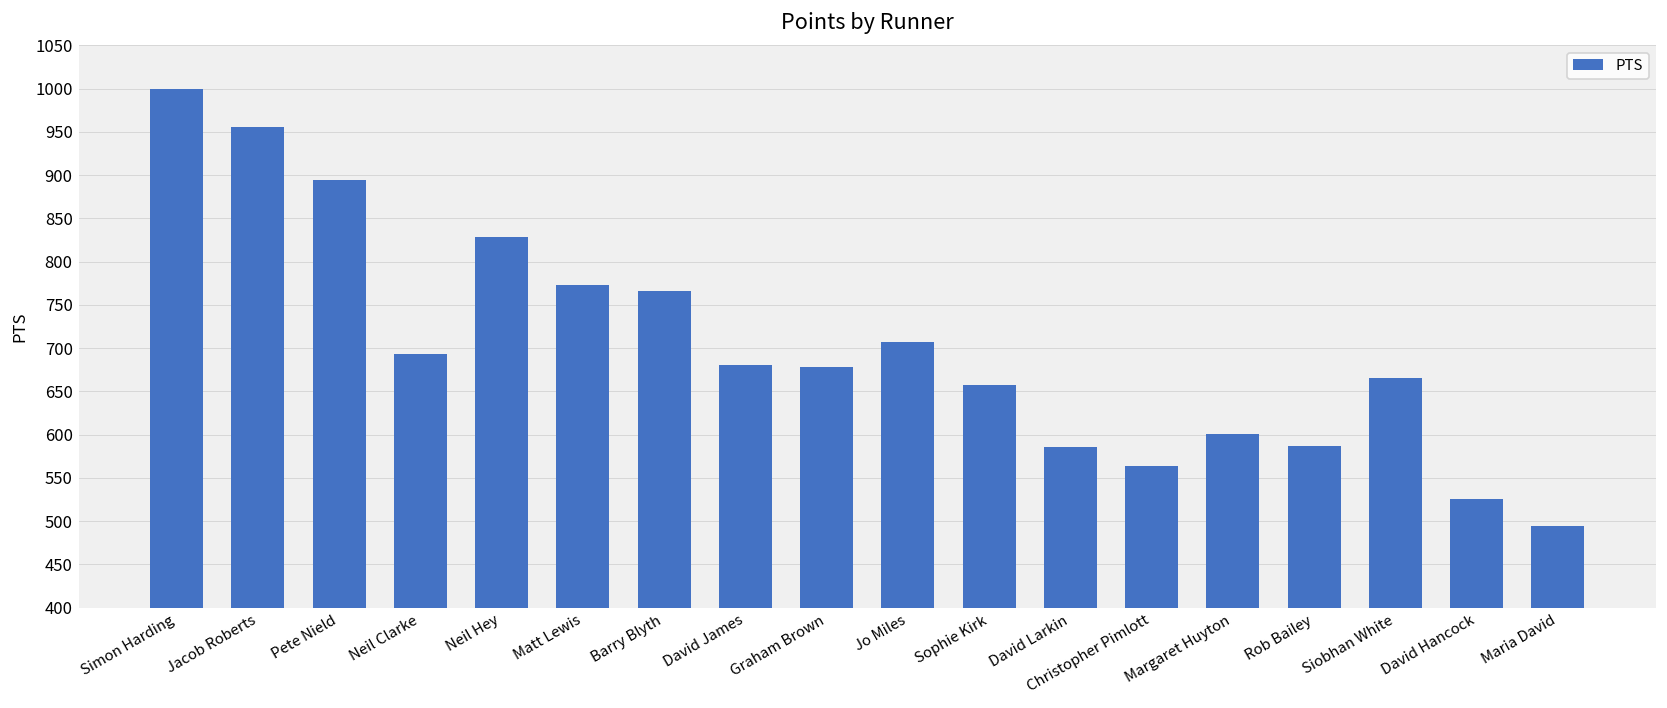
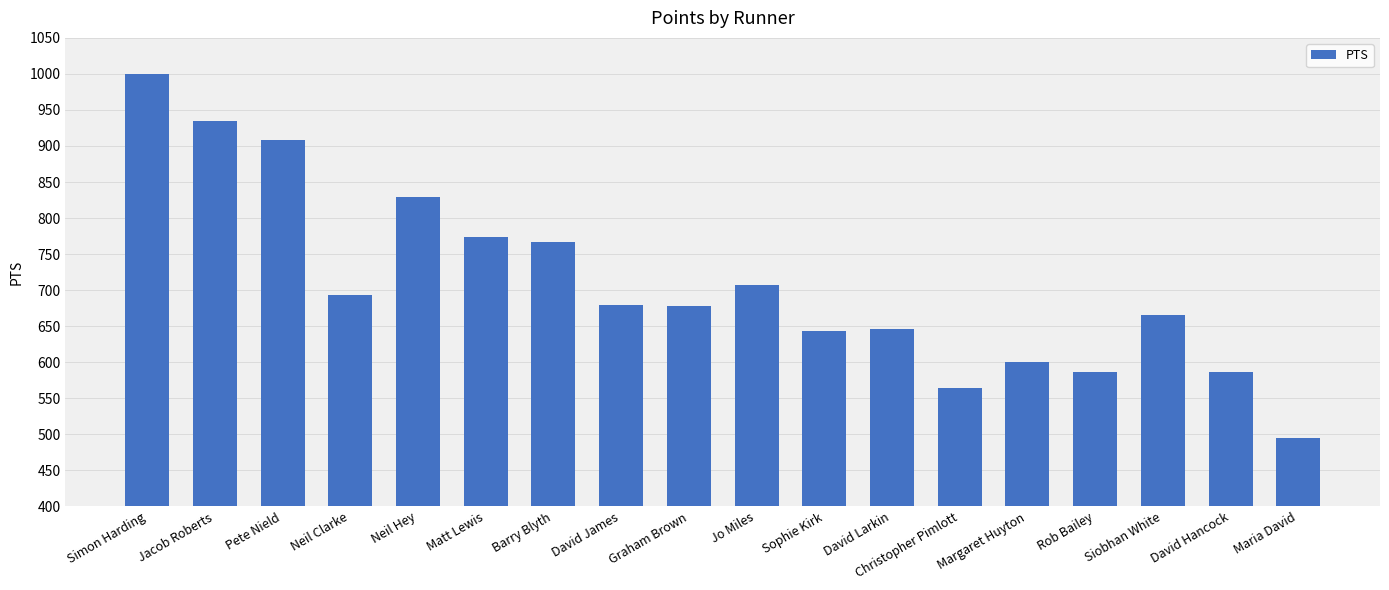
  {
    "Simon Harding": 1000,
-   "Jacob Roberts": 960,
-   "Pete Nield": 890,
+   "Jacob Roberts": 930,
+   "Pete Nield": 910,
    "Neil Clarke": 690,
    "Neil Hey": 830,
    "Matt Lewis": 770,
    "Barry Blyth": 770,
    "David James": 680,
    "Graham Brown": 680,
    "Jo Miles": 710,
-   "Sophie Kirk": 660,
-   "David Larkin": 590,
+   "Sophie Kirk": 640,
+   "David Larkin": 650,
    "Christopher Pimlott": 560,
    "Margaret Huyton": 600,
    "Rob Bailey": 590,
    "Siobhan White": 670,
-   "David Hancock": 530,
+   "David Hancock": 590,
    "Maria David": 490
  }
